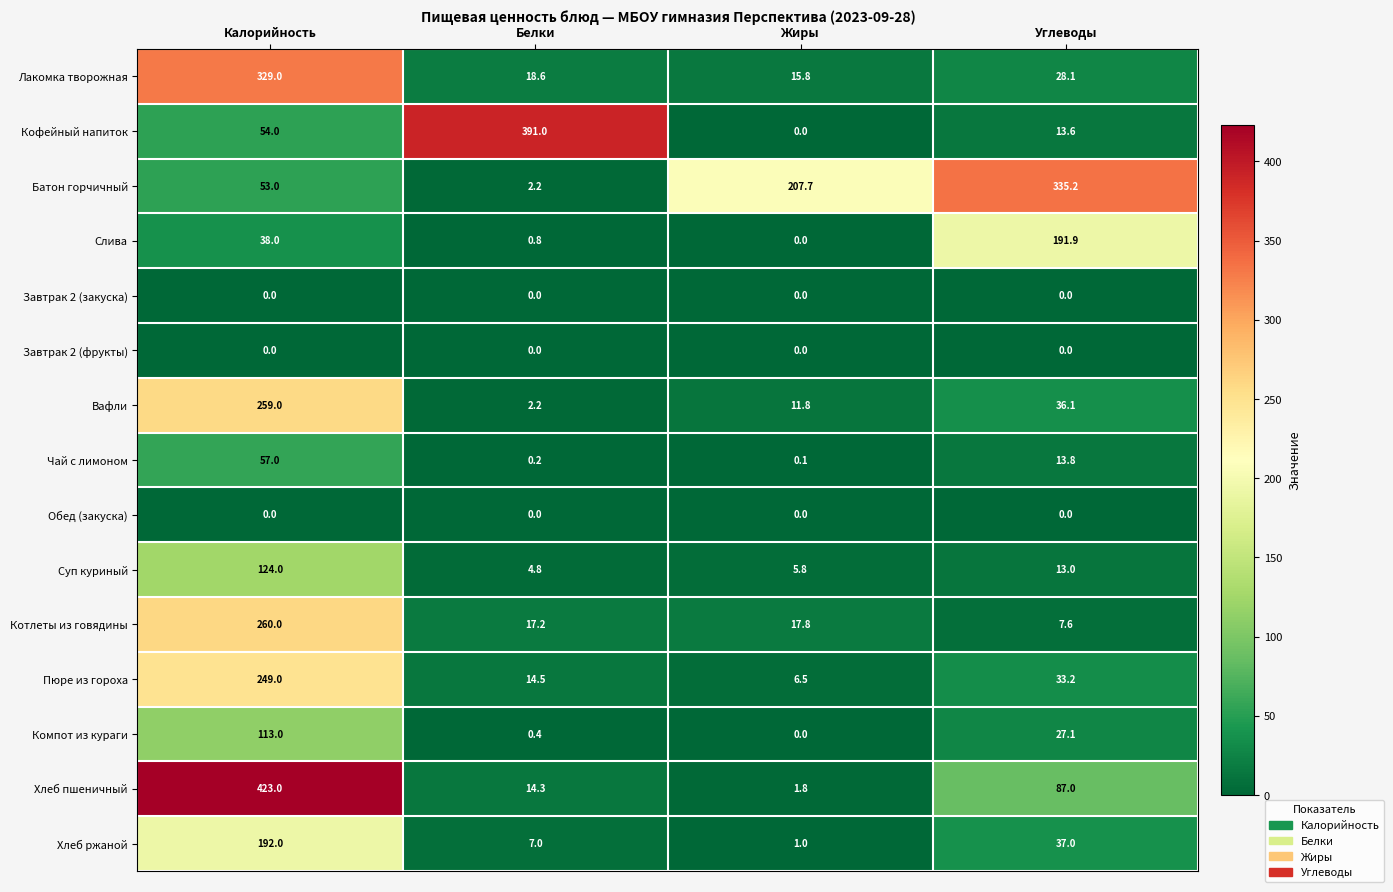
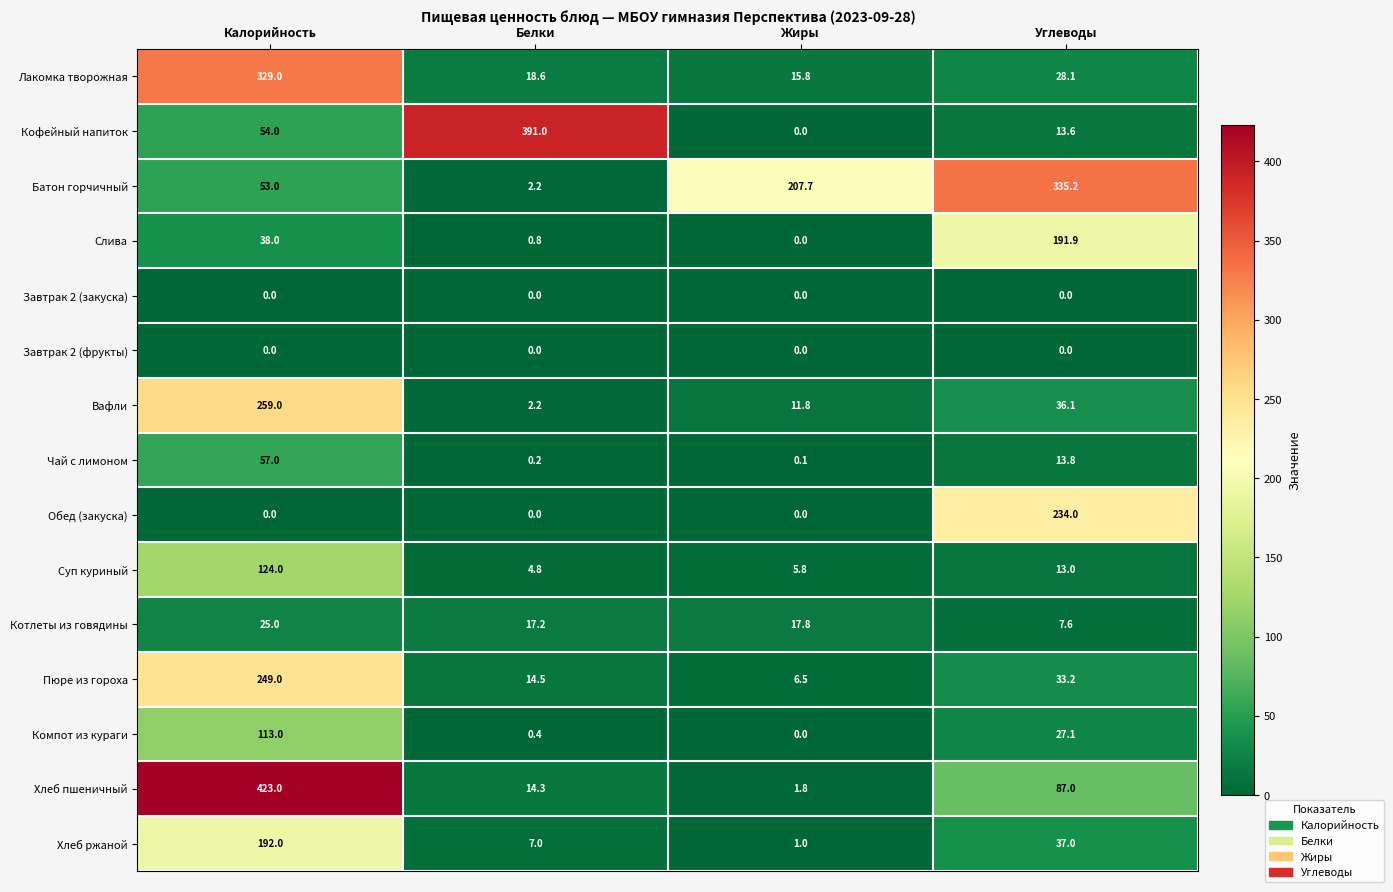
  {
    "Лакомка творожная": {
      "Калорийность": 329.0,
      "Белки": 18.6,
      "Жиры": 15.8,
      "Углеводы": 28.1
    },
    "Кофейный напиток": {
      "Калорийность": 54.0,
      "Белки": 391.0,
      "Жиры": 0.0,
      "Углеводы": 13.6
    },
    "Батон горчичный": {
      "Калорийность": 53.0,
      "Белки": 2.2,
      "Жиры": 207.7,
      "Углеводы": 335.2
    },
    "Слива": {
      "Калорийность": 38.0,
      "Белки": 0.8,
      "Жиры": 0.0,
      "Углеводы": 191.9
    },
    "Завтрак 2 (закуска)": {
      "Калорийность": 0.0,
      "Белки": 0.0,
      "Жиры": 0.0,
      "Углеводы": 0.0
    },
    "Завтрак 2 (фрукты)": {
      "Калорийность": 0.0,
      "Белки": 0.0,
      "Жиры": 0.0,
      "Углеводы": 0.0
    },
    "Вафли": {
      "Калорийность": 259.0,
      "Белки": 2.2,
      "Жиры": 11.8,
      "Углеводы": 36.1
    },
    "Чай с лимоном": {
      "Калорийность": 57.0,
      "Белки": 0.2,
      "Жиры": 0.1,
      "Углеводы": 13.8
    },
    "Обед (закуска)": {
      "Калорийность": 0.0,
      "Белки": 0.0,
      "Жиры": 0.0,
-     "Углеводы": 0.0
+     "Углеводы": 234.0
    },
    "Суп куриный": {
      "Калорийность": 124.0,
      "Белки": 4.8,
      "Жиры": 5.8,
      "Углеводы": 13.0
    },
    "Котлеты из говядины": {
-     "Калорийность": 260.0,
+     "Калорийность": 25.0,
      "Белки": 17.2,
      "Жиры": 17.8,
      "Углеводы": 7.6
    },
    "Пюре из гороха": {
      "Калорийность": 249.0,
      "Белки": 14.5,
      "Жиры": 6.5,
      "Углеводы": 33.2
    },
    "Компот из кураги": {
      "Калорийность": 113.0,
      "Белки": 0.4,
      "Жиры": 0.0,
      "Углеводы": 27.1
    },
    "Хлеб пшеничный": {
      "Калорийность": 423.0,
      "Белки": 14.3,
      "Жиры": 1.8,
      "Углеводы": 87.0
    },
    "Хлеб ржаной": {
      "Калорийность": 192.0,
      "Белки": 7.0,
      "Жиры": 1.0,
      "Углеводы": 37.0
    }
  }
